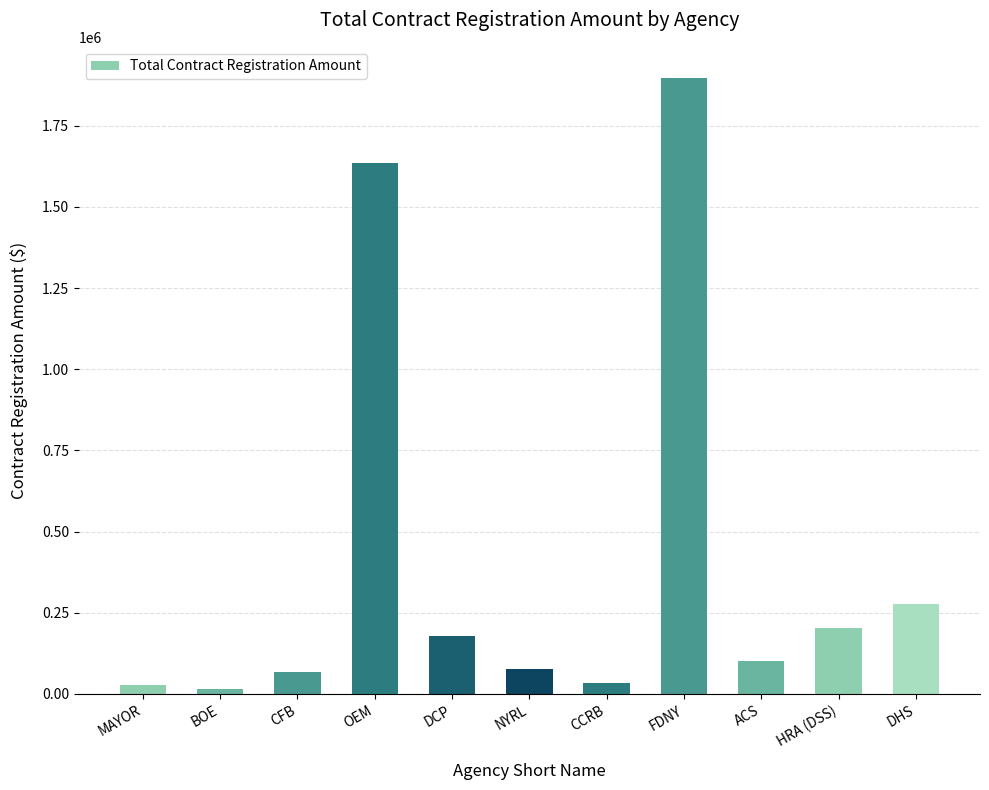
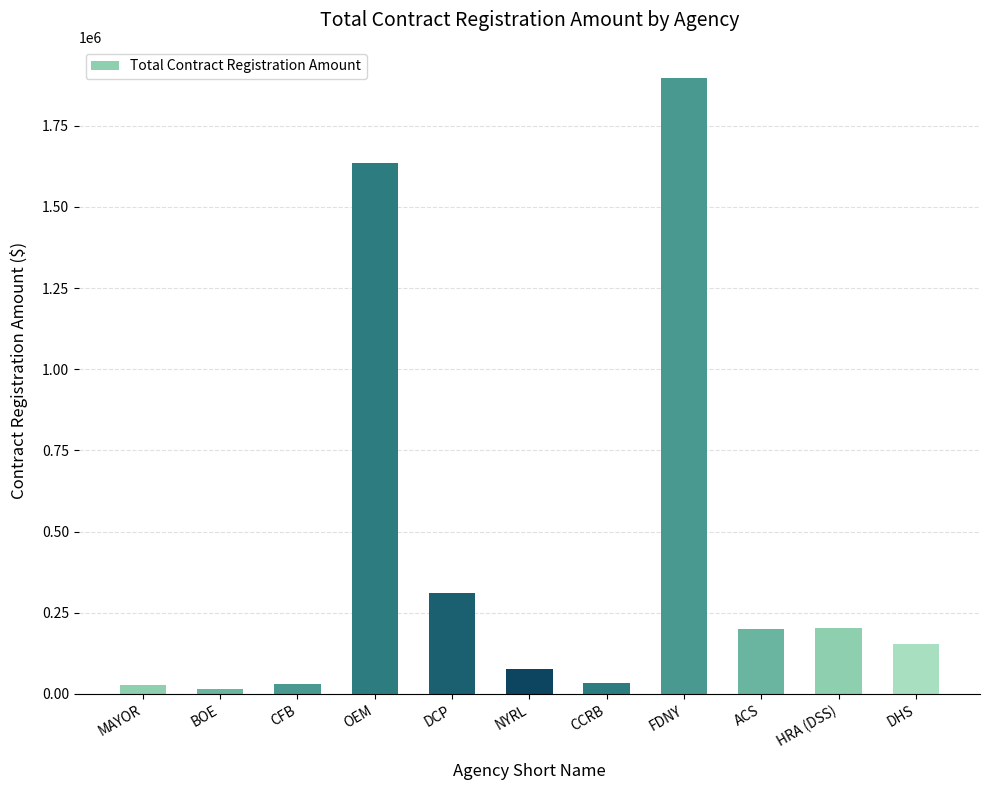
  {
    "MAYOR": 30000,
    "BOE": 20000,
-   "CFB": 70000,
+   "CFB": 30000,
    "OEM": 1640000,
-   "DCP": 180000,
+   "DCP": 310000,
    "NYRL": 80000,
    "CCRB": 40000,
    "FDNY": 1900000,
-   "ACS": 100000,
+   "ACS": 200000,
    "HRA (DSS)": 200000,
-   "DHS": 280000
+   "DHS": 150000
  }
